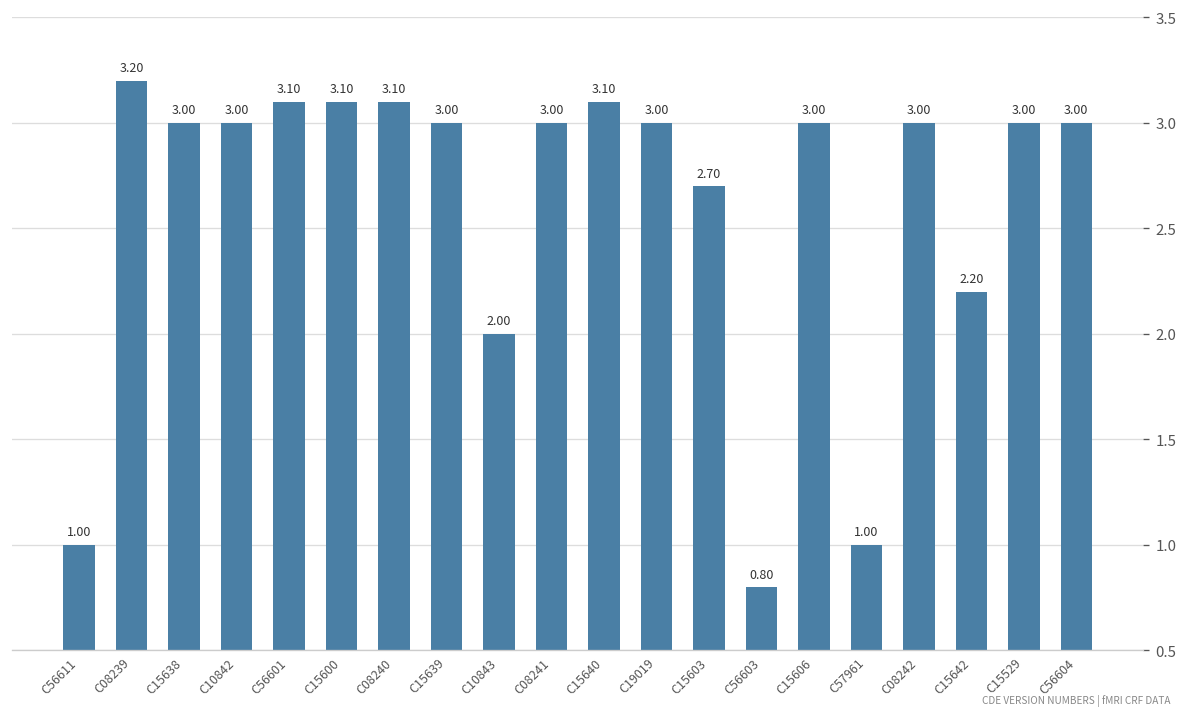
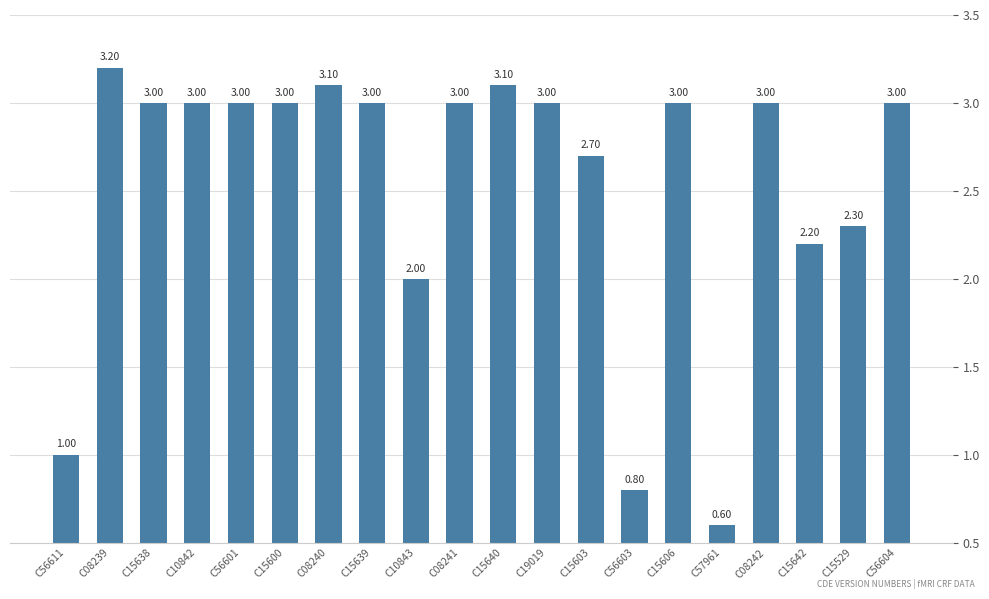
  {
    "C56611": 1.00,
    "C08239": 3.20,
    "C15638": 3.00,
    "C10842": 3.00,
-   "C56601": 3.10,
-   "C15600": 3.10,
+   "C56601": 3.00,
+   "C15600": 3.00,
    "C08240": 3.10,
    "C15639": 3.00,
    "C10843": 2.00,
    "C08241": 3.00,
    "C15640": 3.10,
    "C19019": 3.00,
    "C15603": 2.70,
    "C56603": 0.80,
    "C15606": 3.00,
-   "C57961": 1.00,
+   "C57961": 0.60,
    "C08242": 3.00,
    "C15642": 2.20,
-   "C15529": 3.00,
+   "C15529": 2.30,
    "C56604": 3.00
  }
